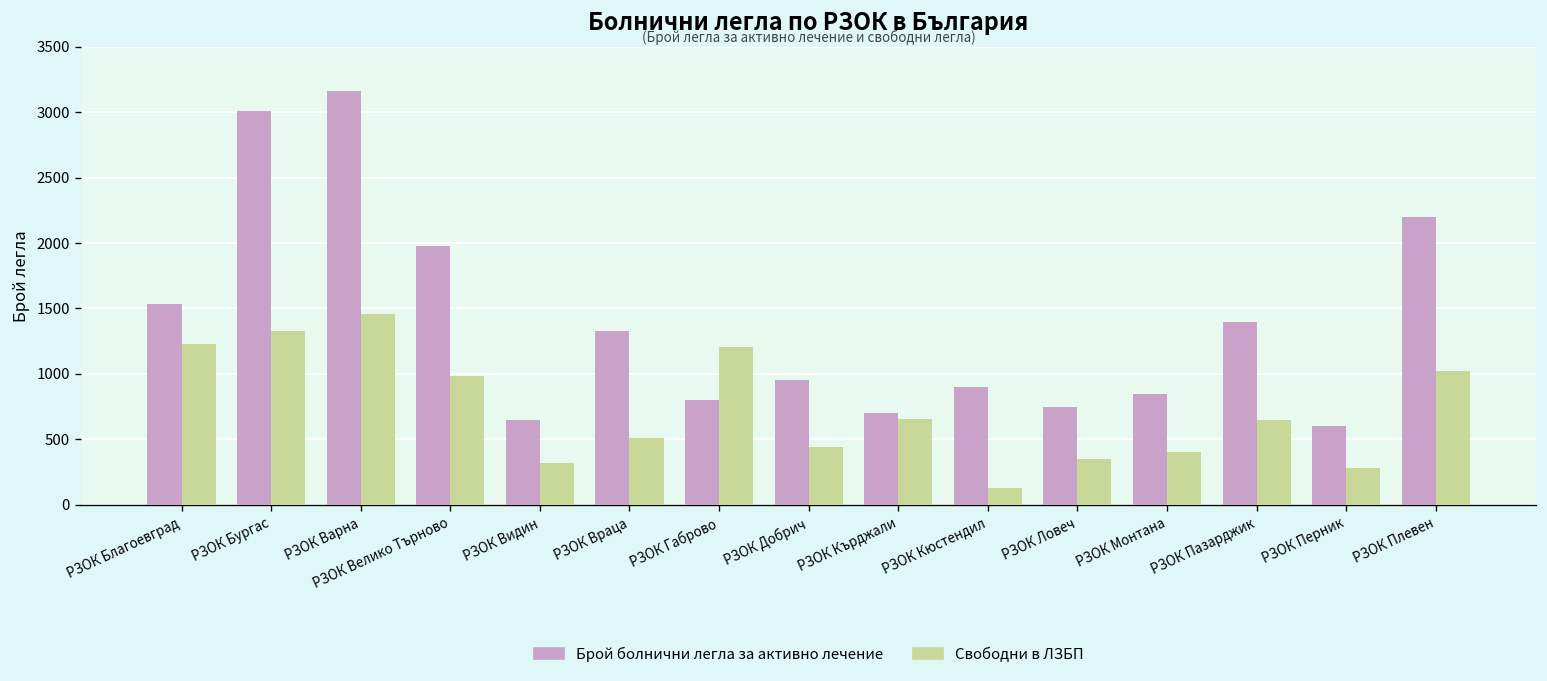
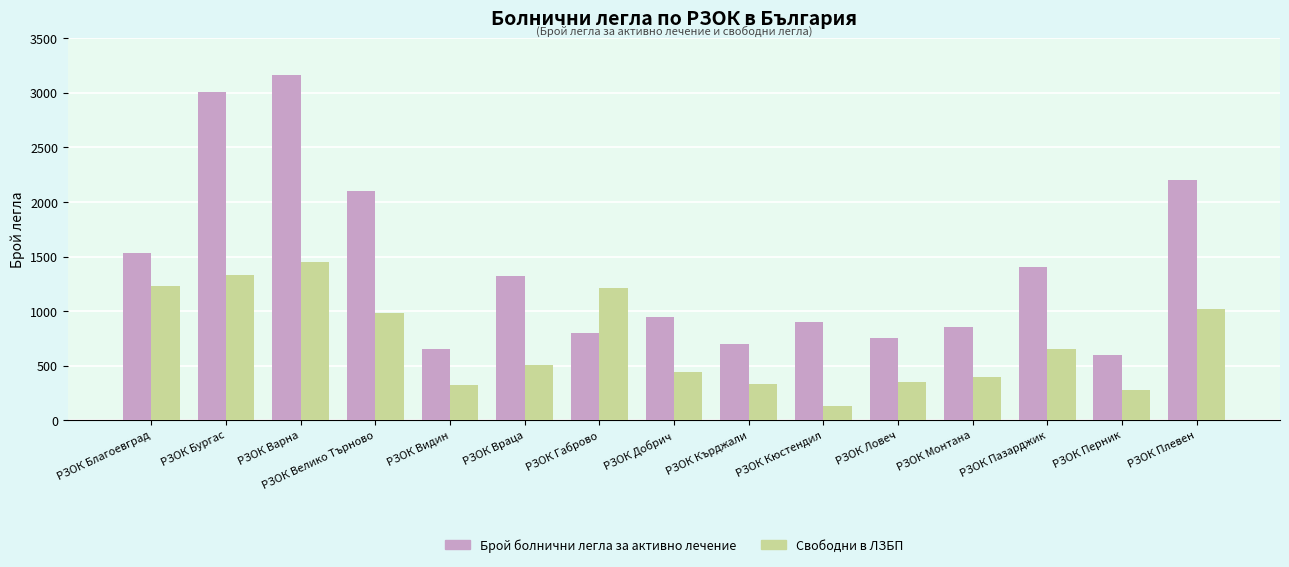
  {
    "Брой болнични легла за активно лечение": {
      "РЗОК Благоевград": 1530,
      "РЗОК Бургас": 3010,
      "РЗОК Варна": 3160,
-     "РЗОК Велико Търново": 1980,
+     "РЗОК Велико Търново": 2100,
      "РЗОК Видин": 650,
      "РЗОК Враца": 1330,
      "РЗОК Габрово": 800,
      "РЗОК Добрич": 950,
      "РЗОК Кърджали": 700,
      "РЗОК Кюстендил": 900,
      "РЗОК Ловеч": 750,
      "РЗОК Монтана": 850,
      "РЗОК Пазарджик": 1400,
      "РЗОК Перник": 600,
      "РЗОК Плевен": 2200
    },
    "Свободни в ЛЗБП": {
      "РЗОК Благоевград": 1230,
      "РЗОК Бургас": 1330,
      "РЗОК Варна": 1450,
      "РЗОК Велико Търново": 980,
      "РЗОК Видин": 320,
      "РЗОК Враца": 510,
      "РЗОК Габрово": 1210,
      "РЗОК Добрич": 440,
-     "РЗОК Кърджали": 660,
+     "РЗОК Кърджали": 330,
      "РЗОК Кюстендил": 130,
      "РЗОК Ловеч": 350,
      "РЗОК Монтана": 400,
      "РЗОК Пазарджик": 650,
      "РЗОК Перник": 280,
      "РЗОК Плевен": 1020
    }
  }
